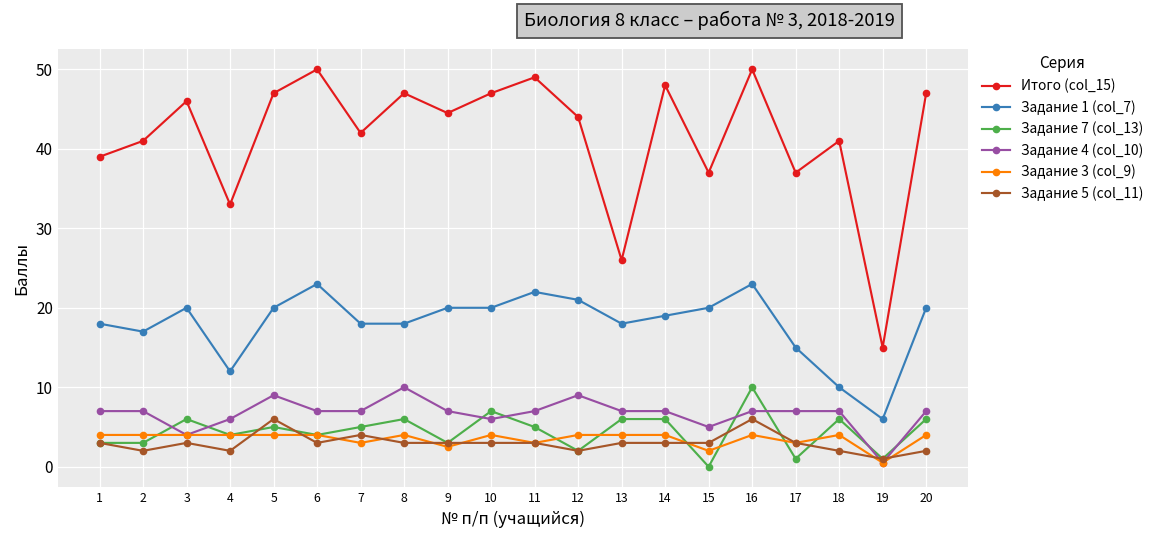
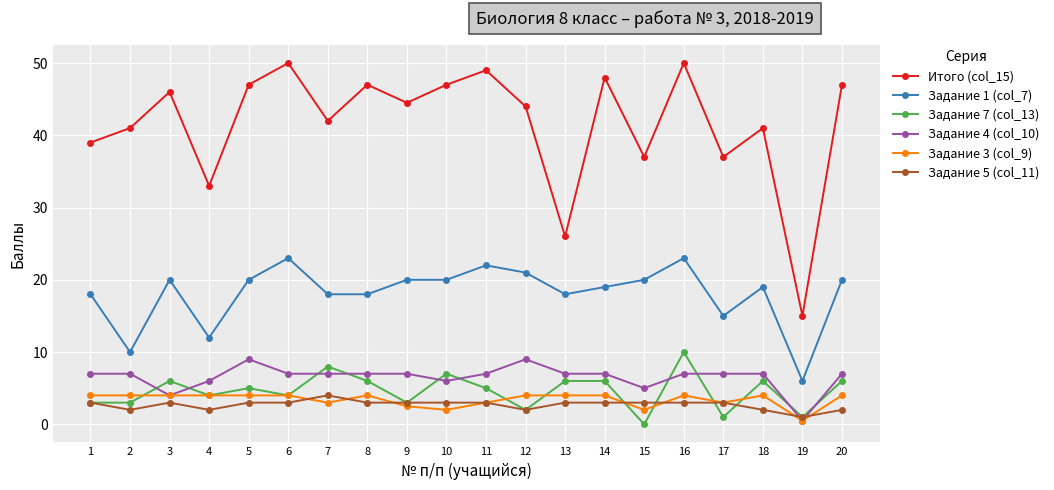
  {
    "Итого (col_15)": {
      "1": 39,
      "2": 41,
      "3": 46,
      "4": 33,
      "5": 47,
      "6": 50,
      "7": 42,
      "8": 47,
      "9": 45,
      "10": 47,
      "11": 49,
      "12": 44,
      "13": 26,
      "14": 48,
      "15": 37,
      "16": 50,
      "17": 37,
      "18": 41,
      "19": 15,
      "20": 47
    },
    "Задание 1 (col_7)": {
      "1": 18,
-     "2": 17,
+     "2": 10,
      "3": 20,
      "4": 12,
      "5": 20,
      "6": 23,
      "7": 18,
      "8": 18,
      "9": 20,
      "10": 20,
      "11": 22,
      "12": 21,
      "13": 18,
      "14": 19,
      "15": 20,
      "16": 23,
      "17": 15,
-     "18": 10,
+     "18": 19,
      "19": 6,
      "20": 20
    },
    "Задание 7 (col_13)": {
      "2": 3,
      "3": 6,
      "5": 5,
-     "7": 5,
+     "7": 8,
      "8": 6,
      "10": 7,
      "11": 5,
      "13": 6,
      "14": 6,
      "15": 0,
      "16": 10,
      "17": 1,
      "18": 6,
      "20": 6
    },
    "Задание 4 (col_10)": {
      "1": 7,
      "2": 7,
      "4": 6,
      "5": 9,
      "6": 7,
      "7": 7,
-     "8": 10,
+     "8": 7,
      "9": 7,
      "10": 6,
      "11": 7,
      "12": 9,
      "13": 7,
      "14": 7,
      "15": 5,
      "16": 7,
      "17": 7,
      "18": 7,
      "20": 7
    },
    "Задание 3 (col_9)": {
      "1": 4,
      "2": 4,
      "5": 4,
      "7": 3,
      "8": 4,
      "9": 3,
-     "10": 4,
+     "10": 2,
      "12": 4,
      "13": 4,
      "14": 4,
      "15": 2,
      "16": 4,
      "18": 4,
      "20": 4
    },
    "Задание 5 (col_11)": {
      "2": 2,
      "3": 3,
      "4": 2,
-     "5": 6,
+     "5": 3,
      "6": 3,
      "7": 4,
      "8": 3,
      "10": 3,
      "13": 3,
      "14": 3,
      "15": 3,
-     "16": 6,
+     "16": 3,
      "18": 2,
      "20": 2
    }
  }
